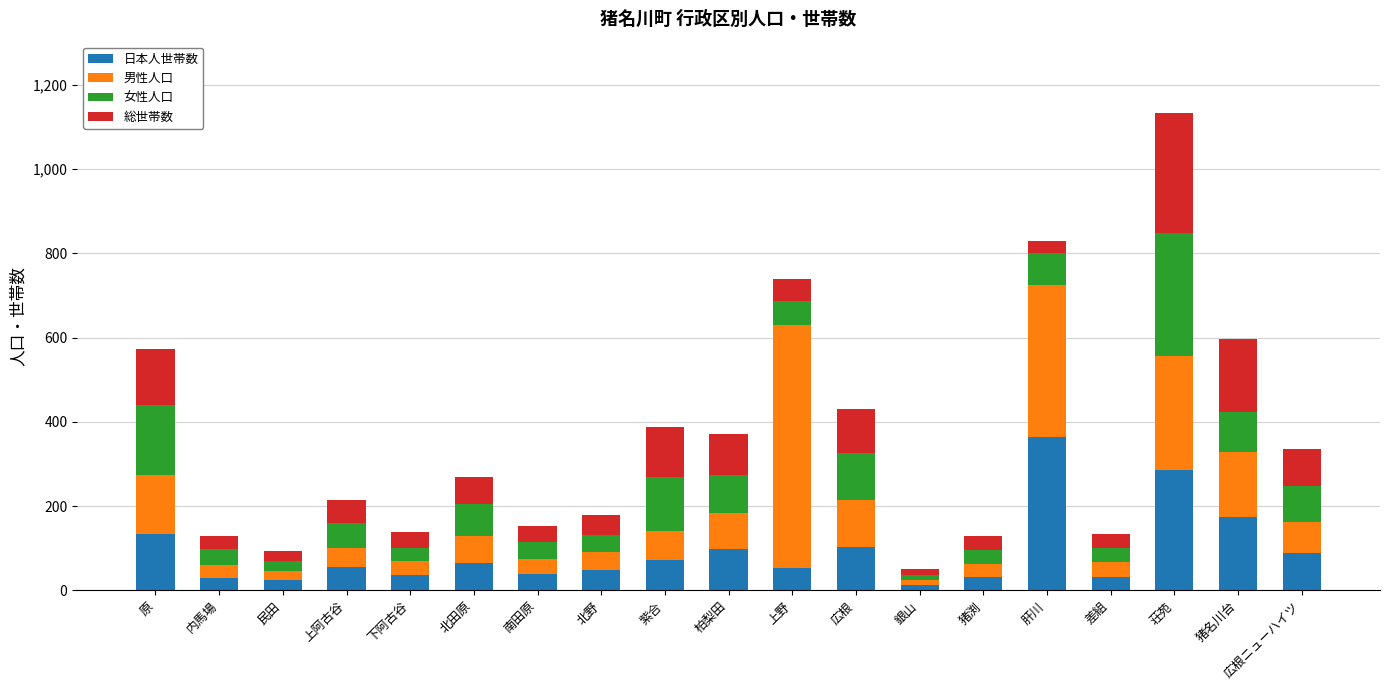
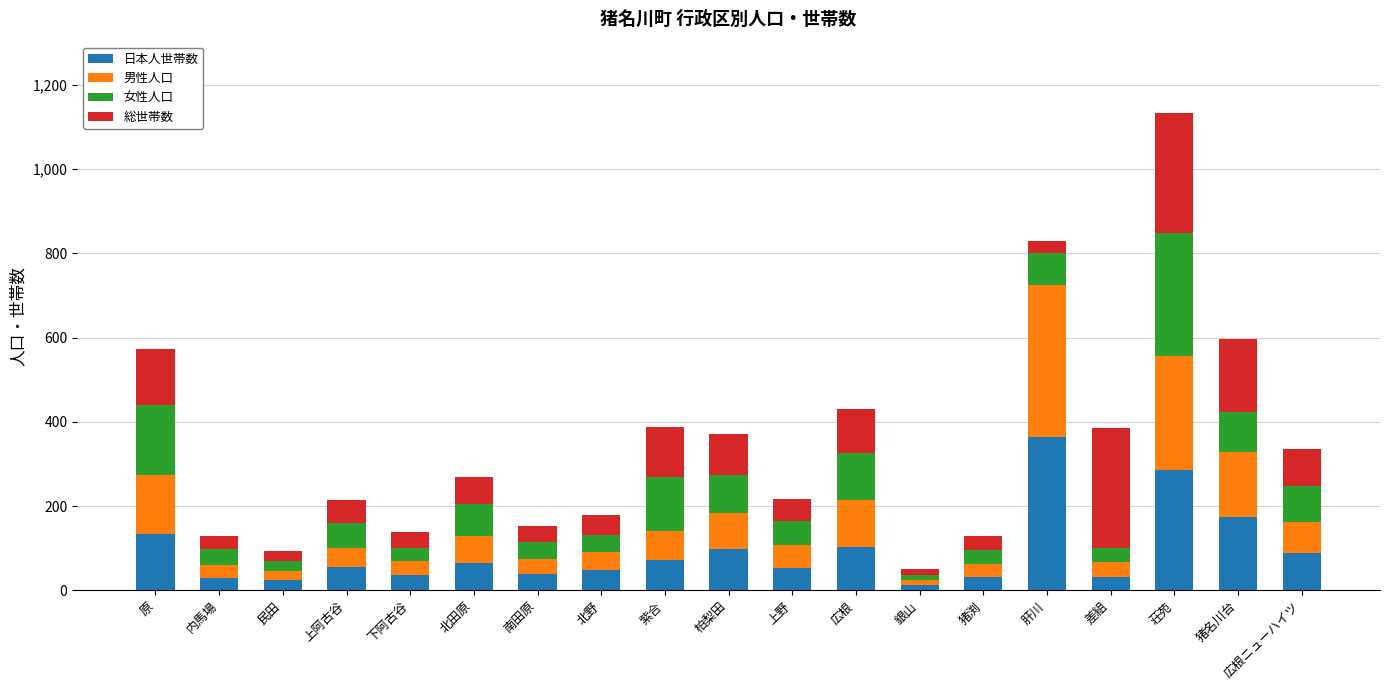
  {
    "日本人世帯数": {
      "原": 130,
      "内馬場": 30,
      "民田": 20,
      "上阿古谷": 60,
      "下阿古谷": 40,
      "北田原": 70,
      "南田原": 40,
      "北野": 50,
      "紫合": 70,
      "柏梨田": 100,
      "上野": 50,
      "広根": 100,
      "銀山": 10,
      "猪渕": 30,
      "肝川": 360,
      "差組": 30,
      "荘苑": 290,
      "猪名川台": 170,
      "広根ニューハイツ": 90
    },
    "男性人口": {
      "原": 140,
      "内馬場": 30,
      "民田": 20,
      "上阿古谷": 50,
      "下阿古谷": 30,
      "北田原": 60,
      "南田原": 40,
      "北野": 40,
      "紫合": 70,
      "柏梨田": 90,
-     "上野": 580,
+     "上野": 60,
      "広根": 110,
      "銀山": 10,
      "猪渕": 30,
      "肝川": 360,
      "差組": 40,
      "荘苑": 270,
      "猪名川台": 150,
      "広根ニューハイツ": 70
    },
    "女性人口": {
      "原": 170,
      "内馬場": 40,
      "民田": 20,
      "上阿古谷": 60,
      "下阿古谷": 30,
      "北田原": 80,
      "南田原": 40,
      "北野": 40,
      "紫合": 130,
      "柏梨田": 90,
      "上野": 60,
      "広根": 110,
      "銀山": 10,
      "猪渕": 30,
      "肝川": 80,
      "差組": 30,
      "荘苑": 290,
      "猪名川台": 100,
      "広根ニューハイツ": 80
    },
    "総世帯数": {
      "原": 130,
      "内馬場": 30,
      "民田": 20,
      "上阿古谷": 60,
      "下阿古谷": 40,
      "北田原": 70,
      "南田原": 40,
      "北野": 50,
      "紫合": 120,
      "柏梨田": 100,
      "上野": 50,
      "広根": 100,
      "銀山": 10,
      "猪渕": 30,
      "肝川": 30,
-     "差組": 30,
+     "差組": 280,
      "荘苑": 290,
      "猪名川台": 170,
      "広根ニューハイツ": 90
    }
  }
